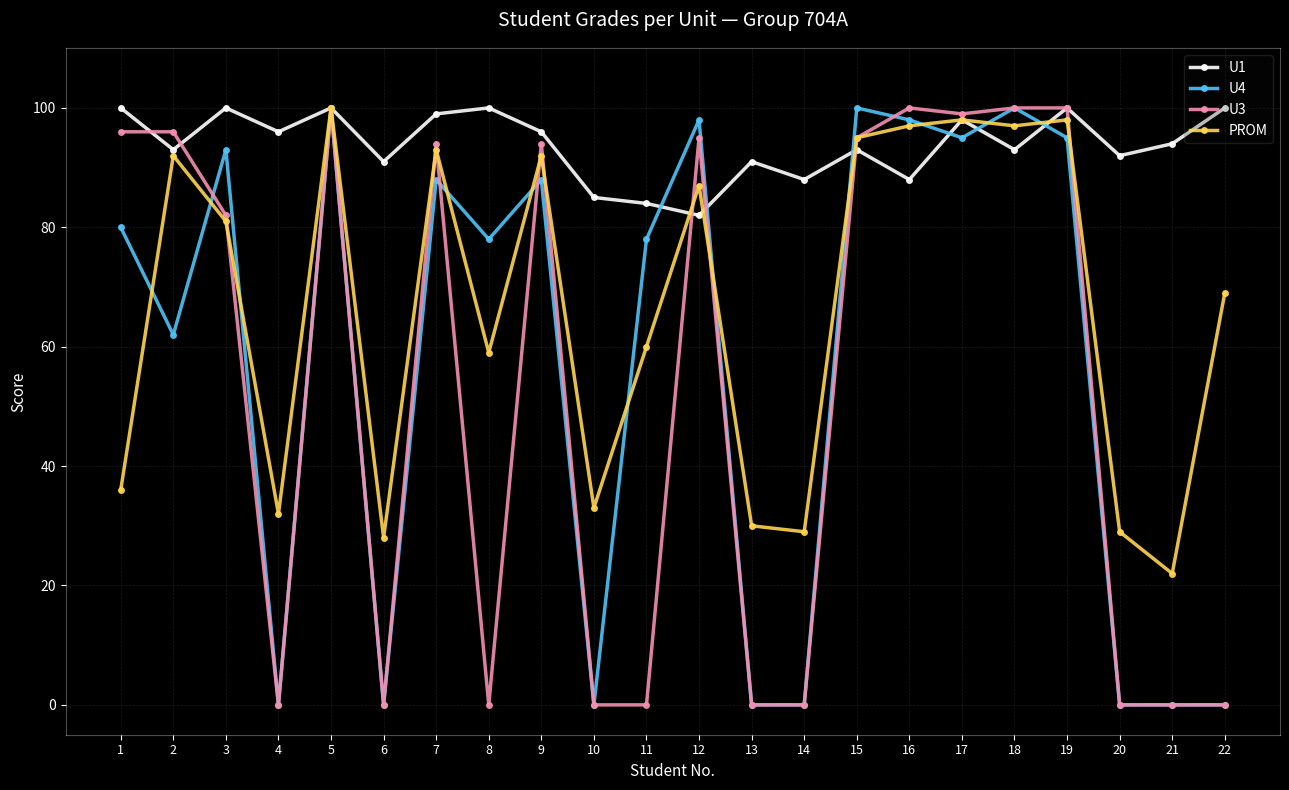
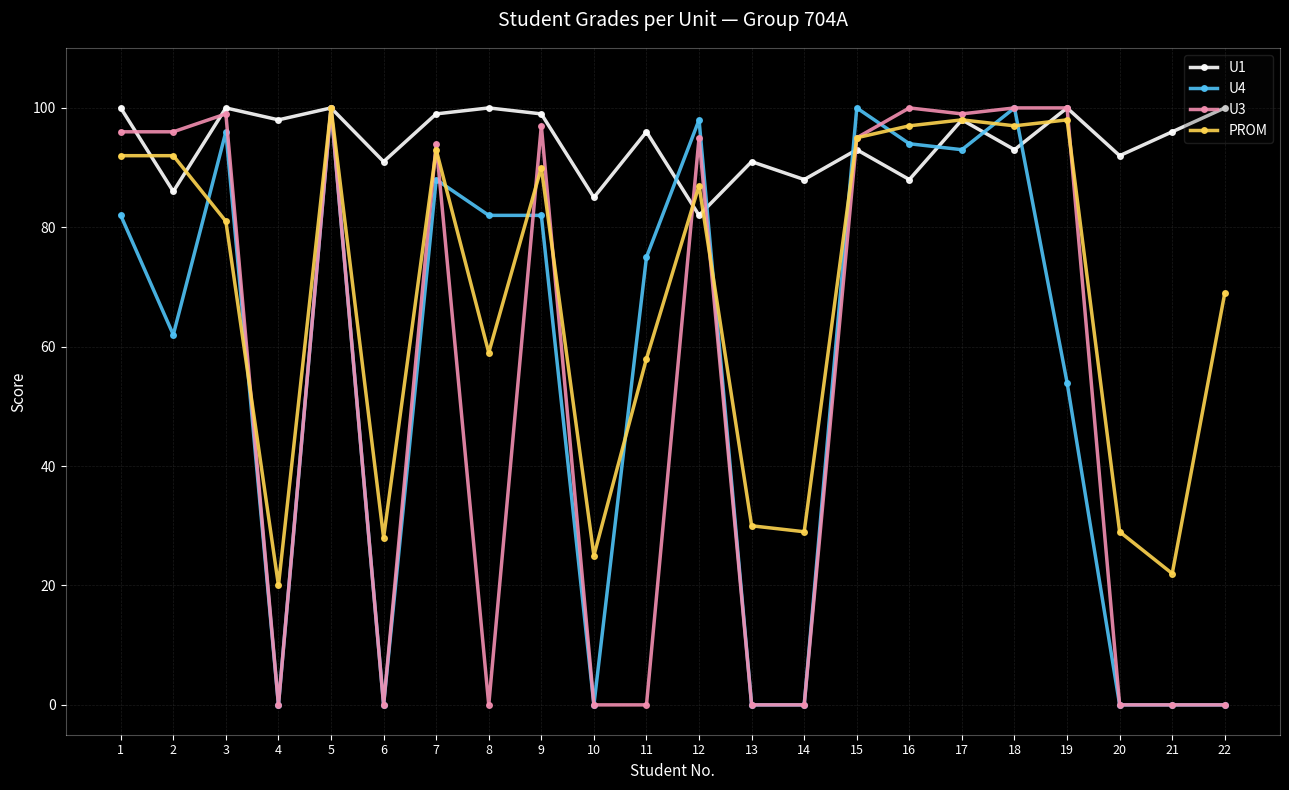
  {
    "U1": {
      "1": 100,
-     "2": 93,
+     "2": 86,
      "3": 100,
-     "4": 96,
+     "4": 98,
      "6": 91,
      "7": 99,
      "8": 100,
-     "9": 96,
+     "9": 99,
      "10": 85,
-     "11": 84,
+     "11": 96,
      "12": 82,
      "13": 91,
      "14": 88,
      "15": 93,
      "16": 88,
      "18": 93,
      "20": 92,
-     "21": 94
+     "21": 96
    },
    "U4": {
-     "1": 80,
+     "1": 82,
      "2": 62,
-     "3": 93,
+     "3": 96,
      "7": 88,
-     "8": 78,
-     "9": 88,
-     "11": 78,
+     "8": 82,
+     "9": 82,
+     "11": 75,
      "12": 98,
      "15": 100,
-     "16": 98,
-     "17": 95,
-     "19": 95
+     "16": 94,
+     "17": 93,
+     "19": 54
    },
    "U3": {
      "1": 96,
      "2": 96,
-     "3": 82,
+     "3": 99,
      "7": 94,
      "8": 0,
-     "9": 94,
+     "9": 97,
      "11": 0,
      "12": 95,
      "16": 100,
      "17": 99
    },
    "PROM": {
-     "1": 36,
+     "1": 92,
      "2": 92,
      "3": 81,
-     "4": 32,
+     "4": 20,
      "6": 28,
      "7": 93,
      "8": 59,
-     "9": 92,
-     "10": 33,
-     "11": 60,
+     "9": 90,
+     "10": 25,
+     "11": 58,
      "12": 87,
      "13": 30,
      "14": 29,
      "16": 97,
      "18": 97,
      "19": 98,
      "20": 29,
      "21": 22,
      "22": 69
    }
  }
